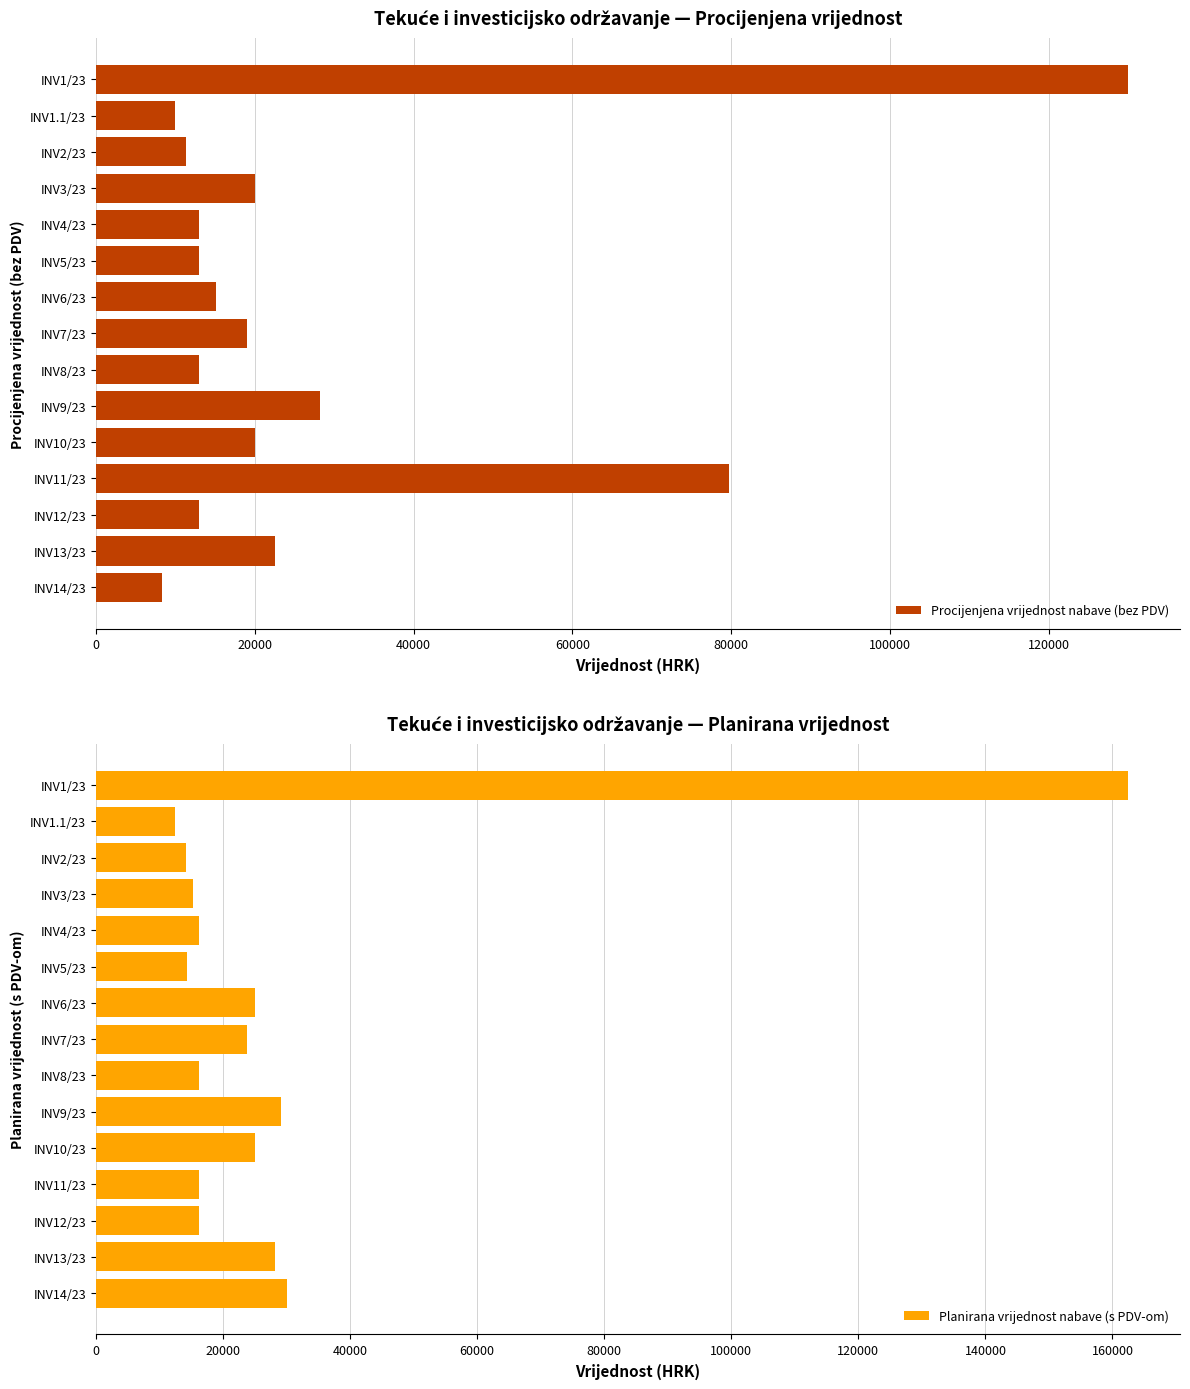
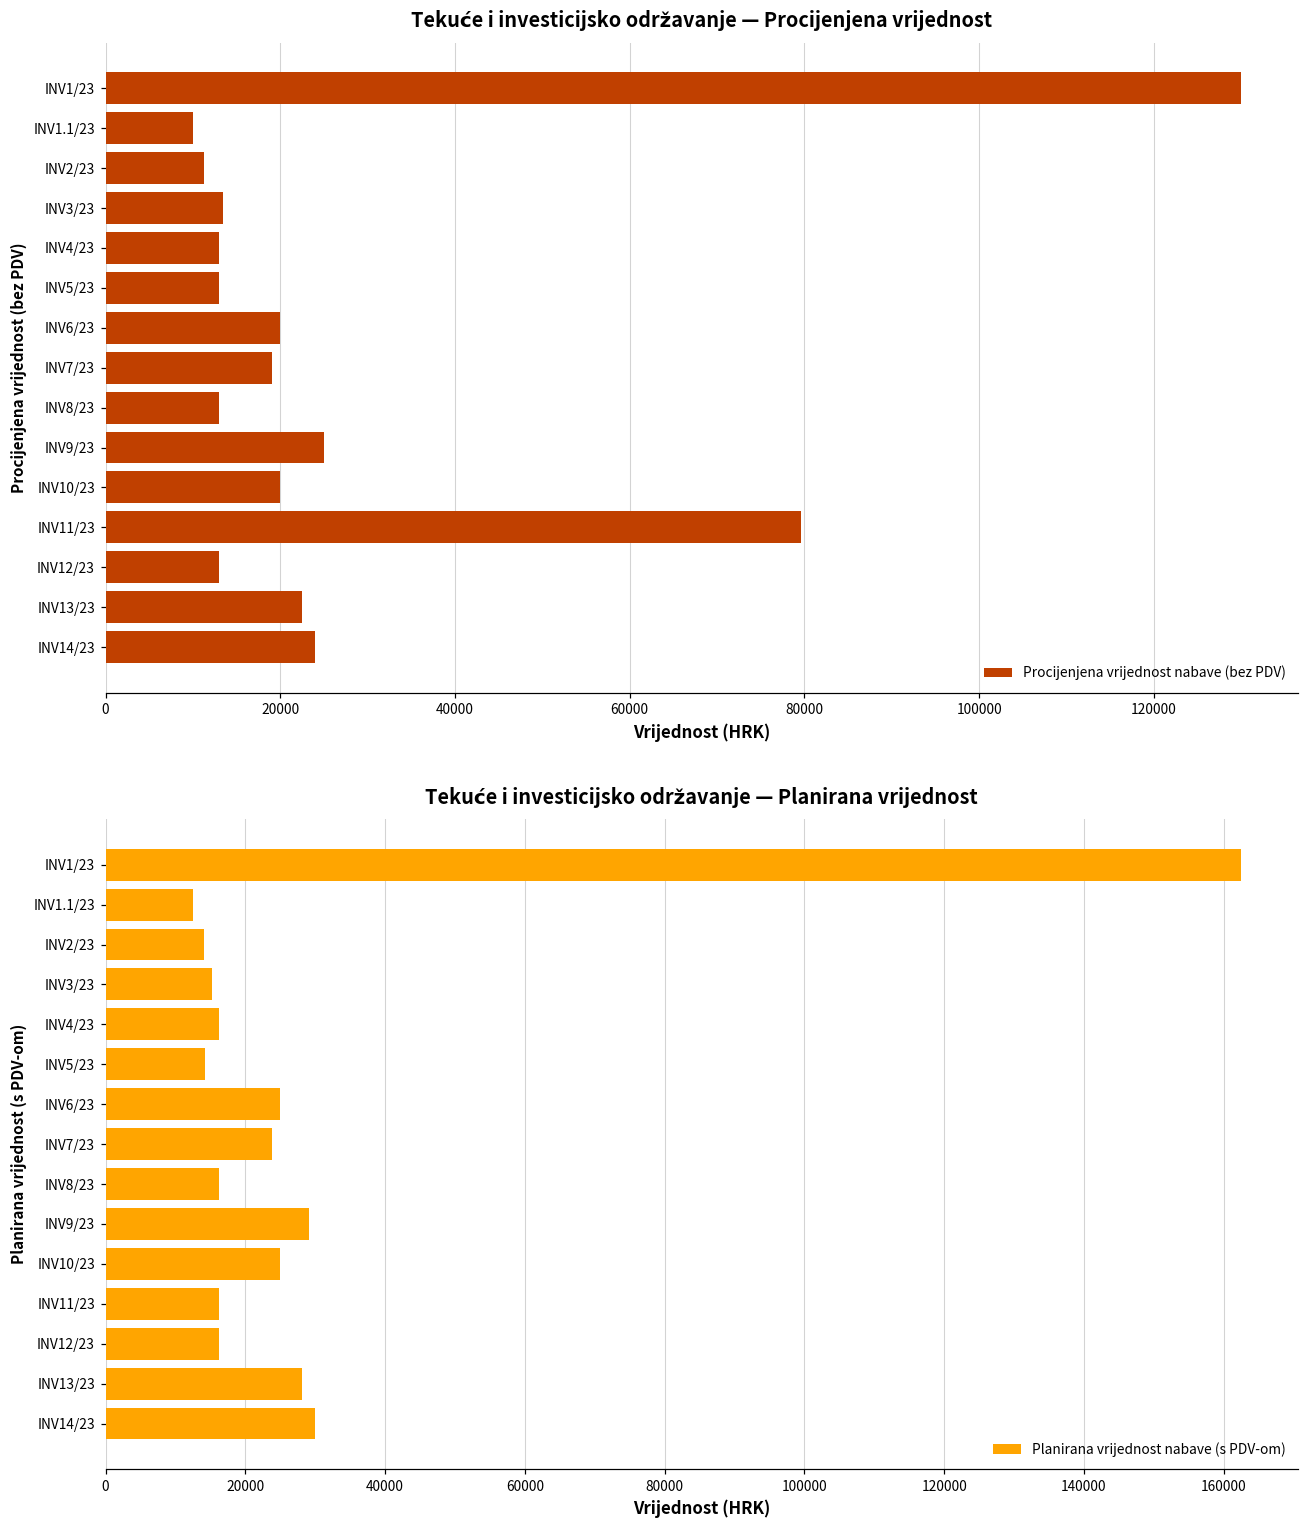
  {
    "Tekuće i investicijsko održavanje — Procijenjena vrijednost": {
      "INV1/23": 130000,
      "INV1.1/23": 10000,
      "INV2/23": 11000,
-     "INV3/23": 20000,
+     "INV3/23": 13000,
      "INV4/23": 13000,
      "INV5/23": 13000,
-     "INV6/23": 15000,
+     "INV6/23": 20000,
      "INV7/23": 19000,
      "INV8/23": 13000,
-     "INV9/23": 28000,
+     "INV9/23": 25000,
      "INV10/23": 20000,
      "INV11/23": 80000,
      "INV12/23": 13000,
      "INV13/23": 23000,
-     "INV14/23": 8000
+     "INV14/23": 24000
    },
    "Tekuće i investicijsko održavanje — Planirana vrijednost": {
      "INV1/23": 163000,
      "INV1.1/23": 13000,
      "INV2/23": 14000,
      "INV3/23": 15000,
      "INV4/23": 16000,
      "INV5/23": 14000,
      "INV6/23": 25000,
      "INV7/23": 24000,
      "INV8/23": 16000,
      "INV9/23": 29000,
      "INV10/23": 25000,
      "INV11/23": 16000,
      "INV12/23": 16000,
      "INV13/23": 28000,
      "INV14/23": 30000
    }
  }
